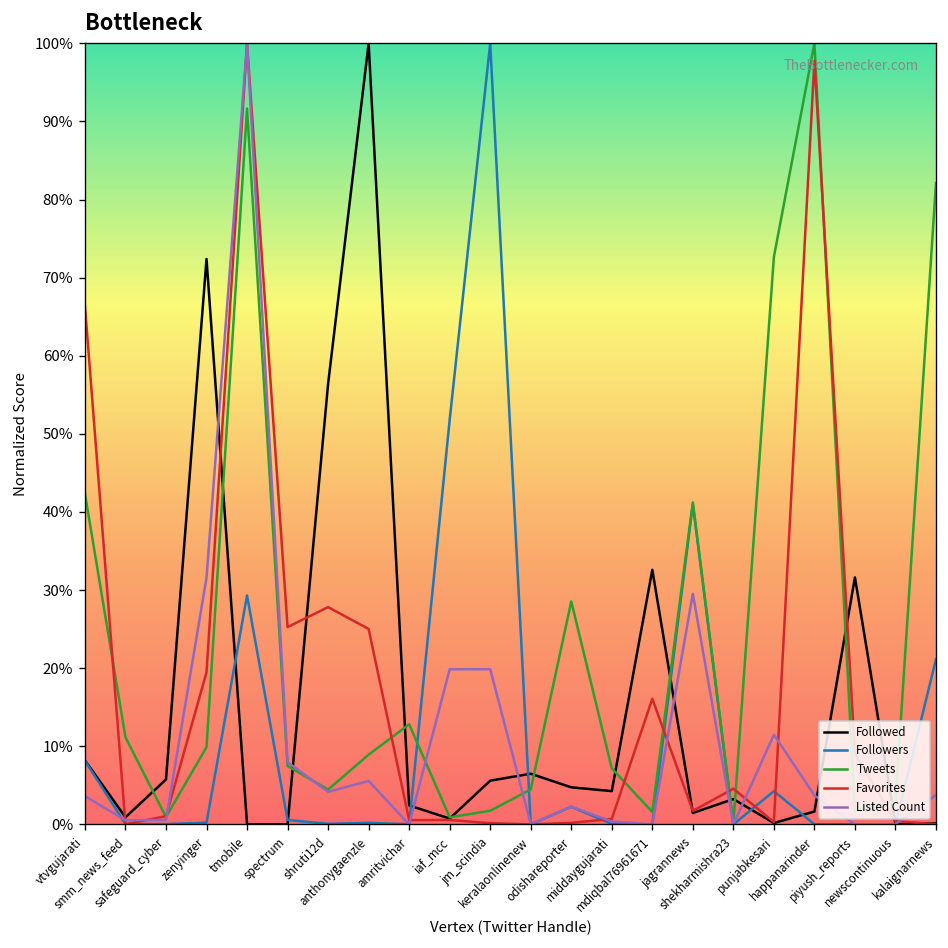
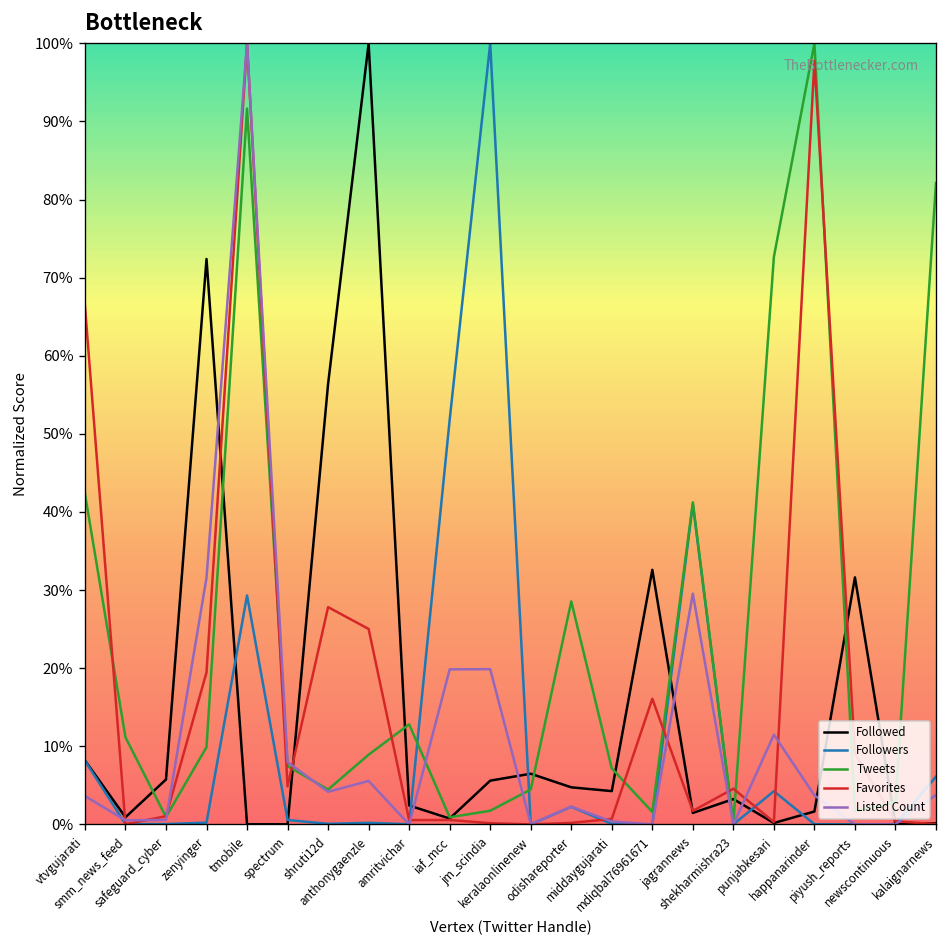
  {
    "Followed": {
      "smm_news_feed": "1%",
      "safeguard_cyber": "6%",
      "zenyinger": "72%",
      "tmobile": "0%",
      "spectrum": "0%",
      "shruti12d": "56%",
      "anthonygaenzle": "100%",
      "amritvichar": "2%",
      "jm_scindia": "6%",
      "keralaonlinenew": "6%",
      "odishareporter": "5%",
      "middaygujarati": "4%",
      "mdiqbal76961671": "33%",
      "shekharmishra23": "3%",
      "happanarinder": "2%",
      "piyush_reports": "32%"
    },
    "Followers": {
      "safeguard_cyber": "0%",
      "zenyinger": "0%",
      "tmobile": "29%",
      "spectrum": "1%",
      "shruti12d": "0%",
      "anthonygaenzle": "0%",
      "iaf_mcc": "52%",
      "jm_scindia": "100%",
      "punjabkesari": "4%",
      "happanarinder": "0%",
-     "kalaignarnews": "21%"
+     "kalaignarnews": "6%"
    },
    "Tweets": {
      "vtvgujarati": "42%",
      "smm_news_feed": "11%",
      "zenyinger": "10%",
      "tmobile": "92%",
      "spectrum": "7%",
      "anthonygaenzle": "9%",
      "amritvichar": "13%",
      "jm_scindia": "2%",
      "keralaonlinenew": "4%",
      "odishareporter": "29%",
      "middaygujarati": "7%",
      "mdiqbal76961671": "2%",
      "punjabkesari": "73%",
      "happanarinder": "100%",
      "kalaignarnews": "82%"
    },
    "Favorites": {
      "vtvgujarati": "66%",
      "zenyinger": "19%",
-     "spectrum": "25%",
+     "spectrum": "5%",
      "shruti12d": "28%",
      "anthonygaenzle": "25%",
      "amritvichar": "1%",
      "jm_scindia": "0%",
      "odishareporter": "0%",
      "mdiqbal76961671": "16%",
      "shekharmishra23": "5%",
      "happanarinder": "98%"
    },
    "Listed Count": {
      "vtvgujarati": "4%",
      "smm_news_feed": "1%",
      "zenyinger": "32%",
      "spectrum": "8%",
      "anthonygaenzle": "6%",
      "iaf_mcc": "20%",
      "jm_scindia": "20%",
      "jagrannews": "30%",
      "punjabkesari": "11%",
      "happanarinder": "4%",
      "kalaignarnews": "4%"
    }
  }
